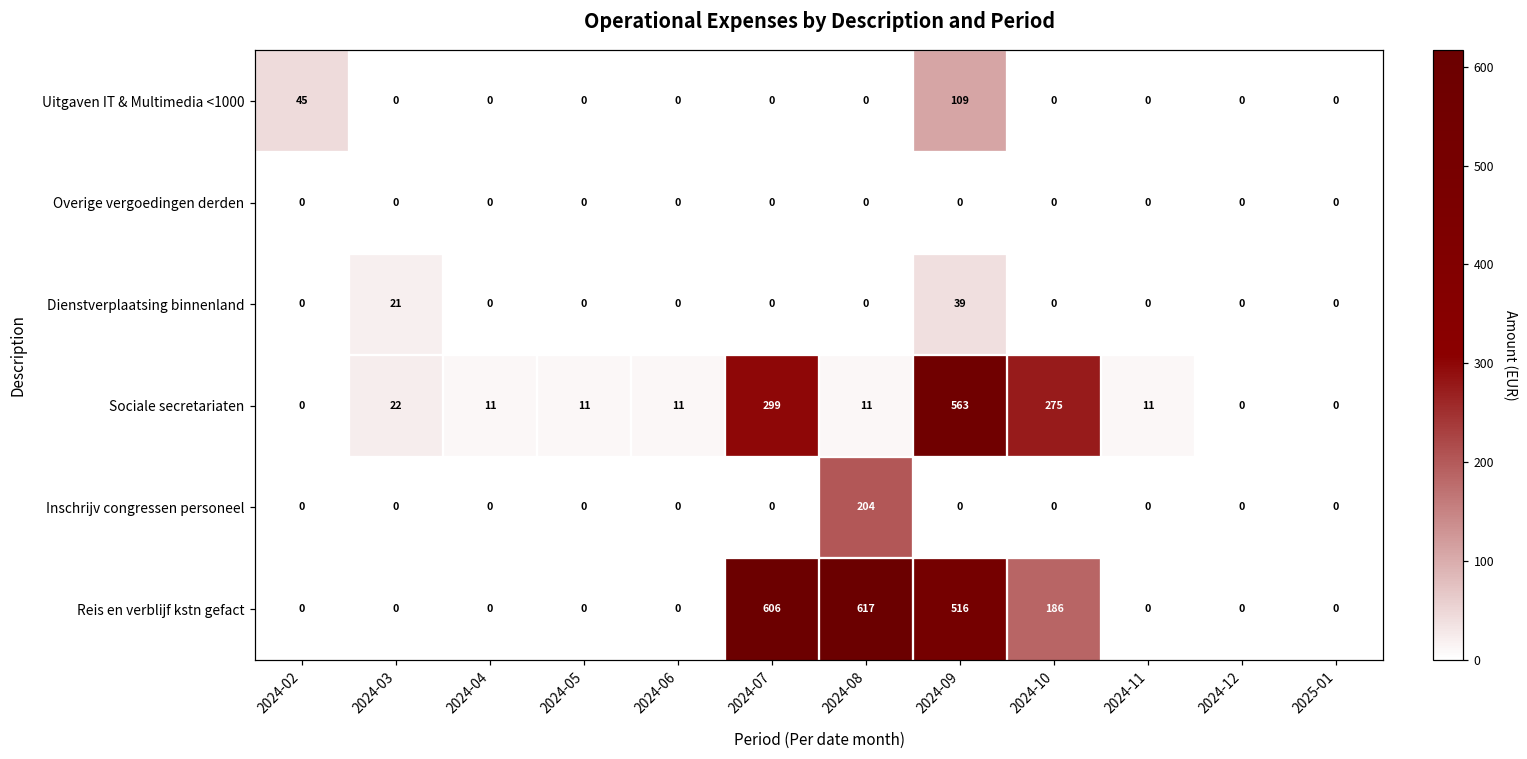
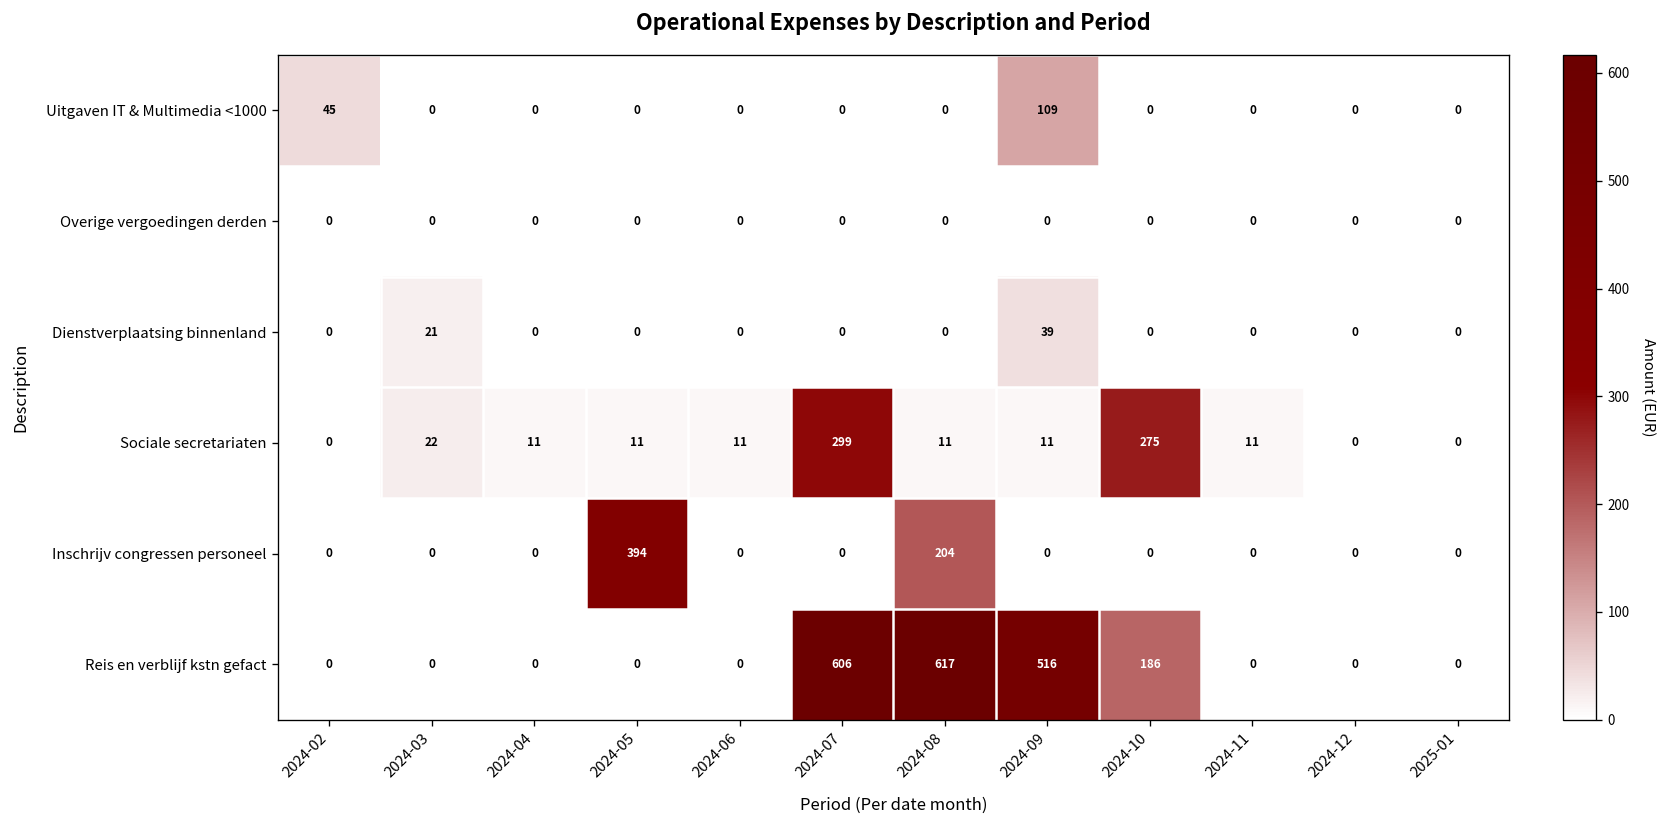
  {
    "Uitgaven IT & Multimedia <1000": {
      "2024-02": 45,
      "2024-03": 0,
      "2024-04": 0,
      "2024-05": 0,
      "2024-06": 0,
      "2024-07": 0,
      "2024-08": 0,
      "2024-09": 109,
      "2024-10": 0,
      "2024-11": 0,
      "2024-12": 0,
      "2025-01": 0
    },
    "Overige vergoedingen derden": {
      "2024-02": 0,
      "2024-03": 0,
      "2024-04": 0,
      "2024-05": 0,
      "2024-06": 0,
      "2024-07": 0,
      "2024-08": 0,
      "2024-09": 0,
      "2024-10": 0,
      "2024-11": 0,
      "2024-12": 0,
      "2025-01": 0
    },
    "Dienstverplaatsing binnenland": {
      "2024-02": 0,
      "2024-03": 21,
      "2024-04": 0,
      "2024-05": 0,
      "2024-06": 0,
      "2024-07": 0,
      "2024-08": 0,
      "2024-09": 39,
      "2024-10": 0,
      "2024-11": 0,
      "2024-12": 0,
      "2025-01": 0
    },
    "Sociale secretariaten": {
      "2024-02": 0,
      "2024-03": 22,
      "2024-04": 11,
      "2024-05": 11,
      "2024-06": 11,
      "2024-07": 299,
      "2024-08": 11,
-     "2024-09": 563,
+     "2024-09": 11,
      "2024-10": 275,
      "2024-11": 11,
      "2024-12": 0,
      "2025-01": 0
    },
    "Inschrijv congressen personeel": {
      "2024-02": 0,
      "2024-03": 0,
      "2024-04": 0,
-     "2024-05": 0,
+     "2024-05": 394,
      "2024-06": 0,
      "2024-07": 0,
      "2024-08": 204,
      "2024-09": 0,
      "2024-10": 0,
      "2024-11": 0,
      "2024-12": 0,
      "2025-01": 0
    },
    "Reis en verblijf kstn gefact": {
      "2024-02": 0,
      "2024-03": 0,
      "2024-04": 0,
      "2024-05": 0,
      "2024-06": 0,
      "2024-07": 606,
      "2024-08": 617,
      "2024-09": 516,
      "2024-10": 186,
      "2024-11": 0,
      "2024-12": 0,
      "2025-01": 0
    }
  }
